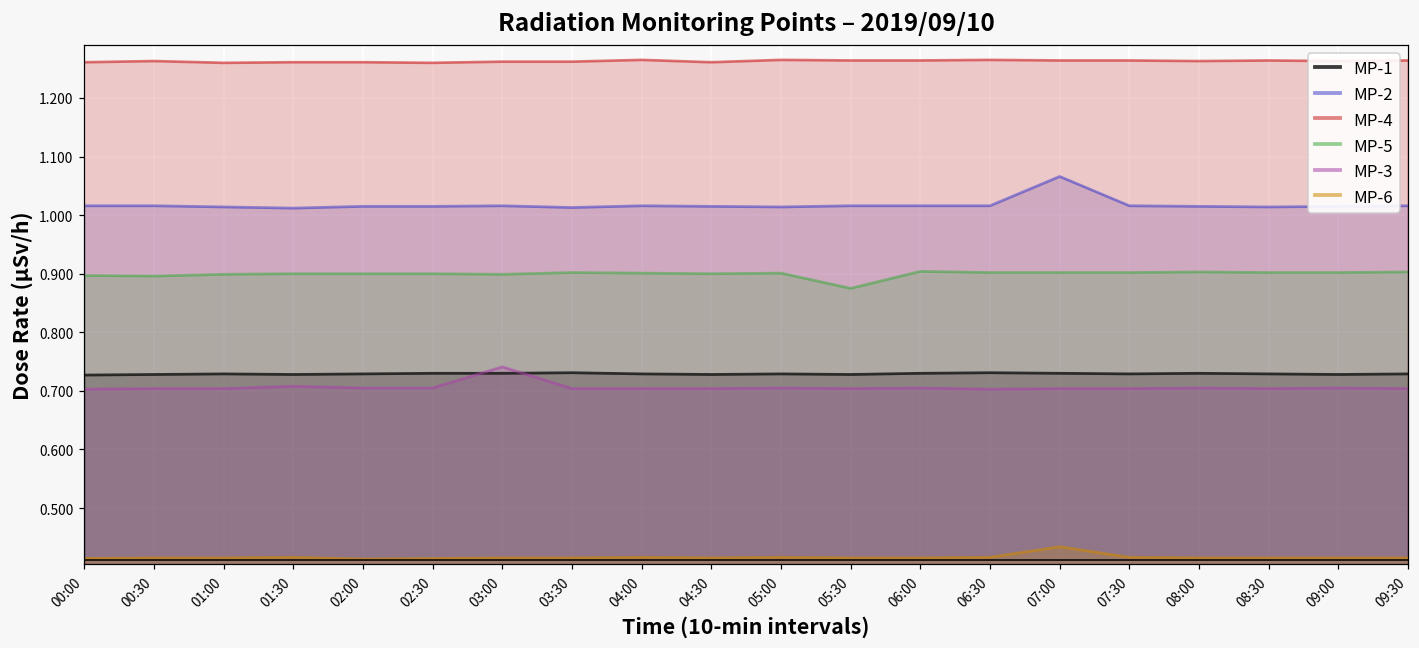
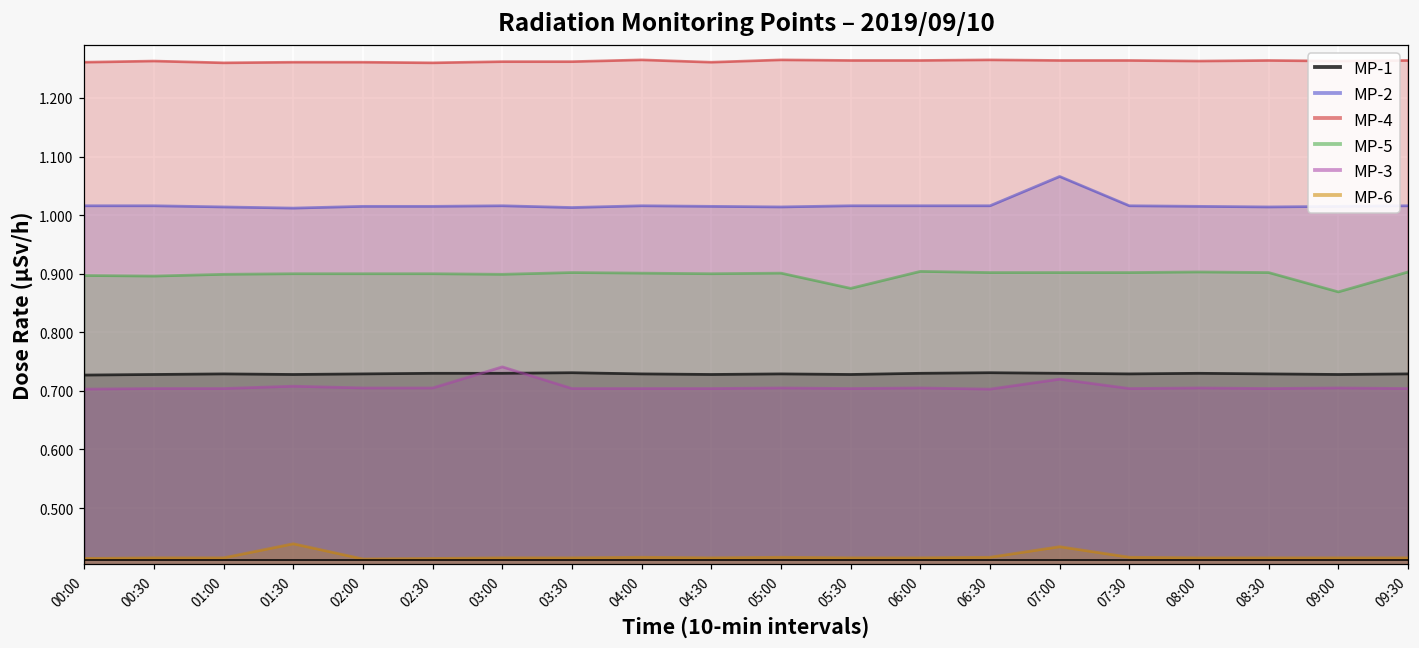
  {
    "MP-1": {
      "00:00": 0.73,
      "00:30": 0.73,
      "01:00": 0.73,
      "01:30": 0.73,
      "02:00": 0.73,
      "02:30": 0.73,
      "03:00": 0.73,
      "03:30": 0.73,
      "04:00": 0.73,
      "04:30": 0.73,
      "05:00": 0.73,
      "05:30": 0.73,
      "06:00": 0.73,
      "06:30": 0.73,
      "07:00": 0.73,
      "07:30": 0.73,
      "08:00": 0.73,
      "08:30": 0.73,
      "09:00": 0.73,
      "09:30": 0.73
    },
    "MP-2": {
      "00:00": 1.02,
      "00:30": 1.02,
      "01:00": 1.01,
      "01:30": 1.01,
      "02:00": 1.02,
      "02:30": 1.02,
      "03:00": 1.02,
      "03:30": 1.01,
      "04:00": 1.02,
      "04:30": 1.02,
      "05:00": 1.01,
      "05:30": 1.02,
      "06:00": 1.02,
      "06:30": 1.02,
      "07:00": 1.07,
      "07:30": 1.02,
      "08:00": 1.02,
      "08:30": 1.01,
      "09:30": 1.02
    },
    "MP-4": {
      "00:00": 1.26,
      "00:30": 1.26,
      "01:00": 1.26,
      "01:30": 1.26,
      "02:00": 1.26,
      "02:30": 1.26,
      "03:00": 1.26,
      "03:30": 1.26,
      "04:00": 1.27,
      "04:30": 1.26,
      "05:00": 1.27,
      "05:30": 1.26,
      "06:00": 1.26,
      "06:30": 1.27,
      "07:00": 1.26,
      "07:30": 1.26,
      "08:00": 1.26,
      "08:30": 1.26,
      "09:30": 1.26
    },
    "MP-5": {
      "00:00": 0.90,
      "00:30": 0.90,
      "01:00": 0.90,
      "01:30": 0.90,
      "02:00": 0.90,
      "02:30": 0.90,
      "03:00": 0.90,
      "03:30": 0.90,
      "04:00": 0.90,
      "04:30": 0.90,
      "05:00": 0.90,
      "05:30": 0.88,
      "06:00": 0.90,
      "06:30": 0.90,
      "07:00": 0.90,
      "07:30": 0.90,
      "08:00": 0.90,
      "08:30": 0.90,
-     "09:00": 0.90,
+     "09:00": 0.87,
      "09:30": 0.90
    },
    "MP-3": {
      "00:00": 0.70,
      "00:30": 0.70,
      "01:00": 0.70,
      "01:30": 0.71,
      "02:00": 0.71,
      "02:30": 0.71,
      "03:00": 0.74,
      "03:30": 0.70,
      "04:00": 0.70,
      "04:30": 0.70,
      "05:00": 0.71,
      "05:30": 0.70,
      "06:00": 0.71,
      "06:30": 0.70,
-     "07:00": 0.70,
+     "07:00": 0.72,
      "07:30": 0.70,
      "08:00": 0.71,
      "08:30": 0.70,
      "09:00": 0.71,
      "09:30": 0.70
    },
    "MP-6": {
      "00:00": 0.41,
      "00:30": 0.42,
      "01:00": 0.42,
-     "01:30": 0.42,
+     "01:30": 0.44,
      "02:00": 0.41,
      "02:30": 0.41,
      "03:00": 0.42,
      "03:30": 0.42,
      "04:00": 0.42,
      "04:30": 0.42,
      "05:00": 0.42,
      "05:30": 0.42,
      "06:00": 0.42,
      "06:30": 0.42,
      "07:00": 0.43,
      "07:30": 0.42,
      "08:00": 0.42,
      "08:30": 0.42,
      "09:00": 0.42,
      "09:30": 0.42
    }
  }
